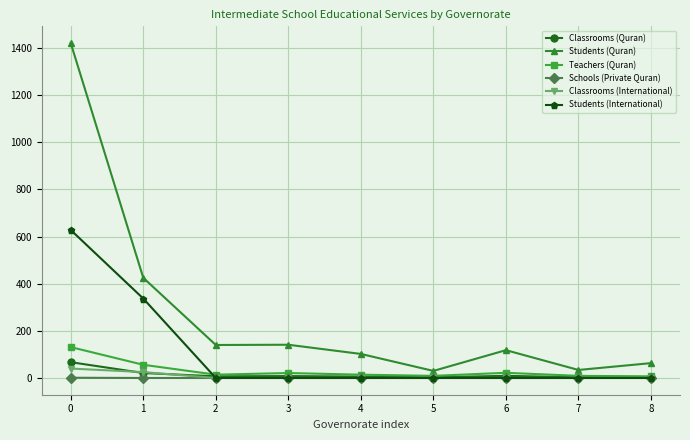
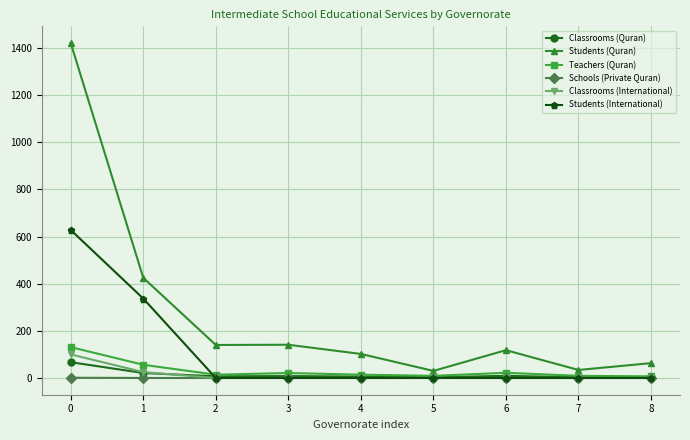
  {
    "Classrooms (International)": {
-     "0": 40
+     "0": 100
    }
  }
